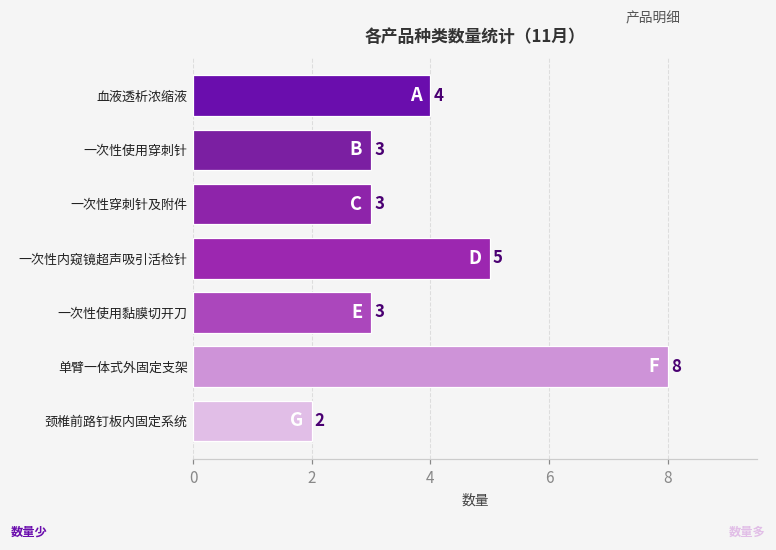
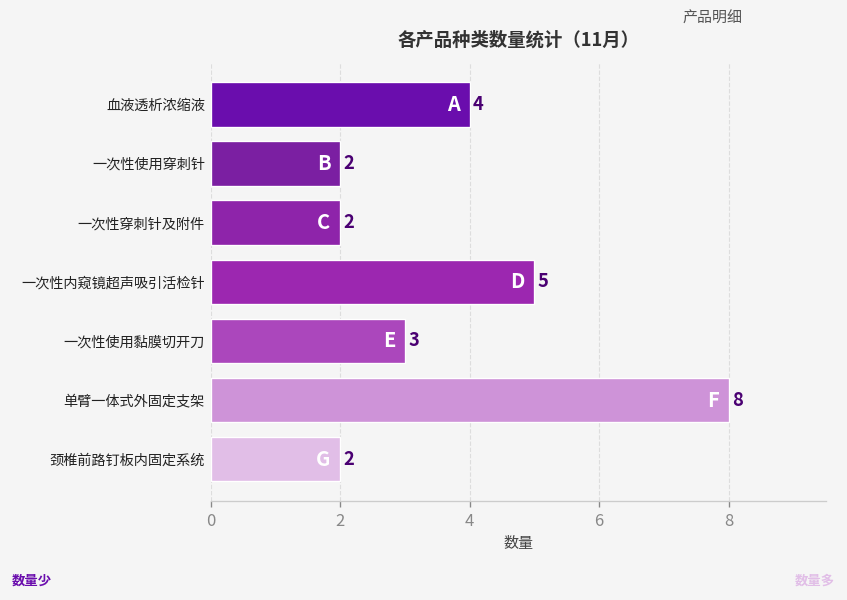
  {
    "血液透析浓缩液": 4,
-   "一次性使用穿刺针": 3,
-   "一次性穿刺针及附件": 3,
+   "一次性使用穿刺针": 2,
+   "一次性穿刺针及附件": 2,
    "一次性内窥镜超声吸引活检针": 5,
    "一次性使用黏膜切开刀": 3,
    "单臂一体式外固定支架": 8,
    "颈椎前路钉板内固定系统": 2
  }
